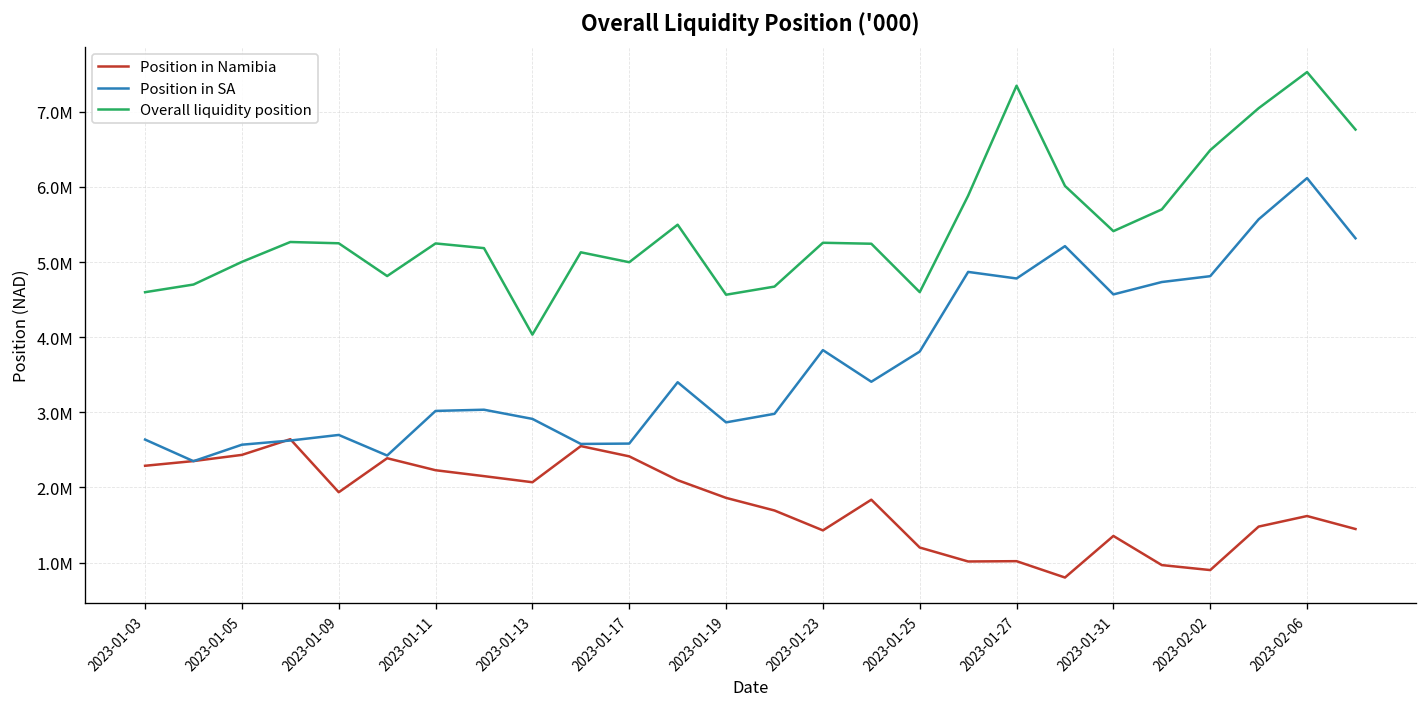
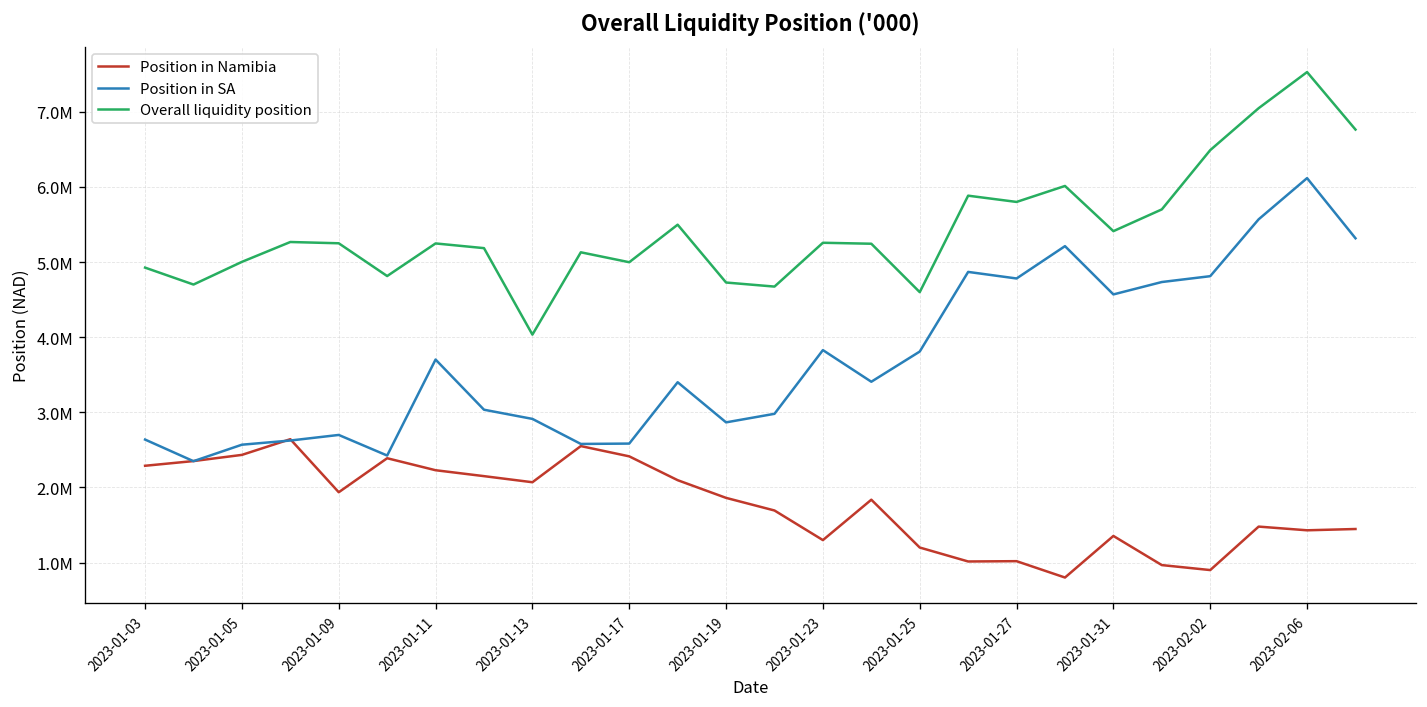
  {
    "Position in Namibia": {
      "2023-01-03": 2300000,
      "2023-01-05": 2400000,
      "2023-01-09": 1900000,
      "2023-01-11": 2200000,
      "2023-01-13": 2100000,
      "2023-01-17": 2400000,
      "2023-01-19": 1900000,
-     "2023-01-23": 1400000,
+     "2023-01-23": 1300000,
      "2023-01-25": 1200000,
      "2023-01-27": 1000000,
      "2023-01-31": 1400000,
      "2023-02-02": 900000,
-     "2023-02-06": 1600000
+     "2023-02-06": 1400000
    },
    "Position in SA": {
      "2023-01-03": 2600000,
      "2023-01-05": 2600000,
      "2023-01-09": 2700000,
-     "2023-01-11": 3000000,
+     "2023-01-11": 3700000,
      "2023-01-13": 2900000,
      "2023-01-17": 2600000,
      "2023-01-19": 2900000,
      "2023-01-23": 3800000,
      "2023-01-25": 3800000,
      "2023-01-27": 4800000,
      "2023-01-31": 4600000,
      "2023-02-02": 4800000,
      "2023-02-06": 6100000
    },
    "Overall liquidity position": {
-     "2023-01-03": 4600000,
+     "2023-01-03": 4900000,
      "2023-01-05": 5000000,
      "2023-01-09": 5200000,
      "2023-01-11": 5200000,
      "2023-01-13": 4000000,
      "2023-01-17": 5000000,
-     "2023-01-19": 4600000,
+     "2023-01-19": 4700000,
      "2023-01-23": 5300000,
      "2023-01-25": 4600000,
-     "2023-01-27": 7300000,
+     "2023-01-27": 5800000,
      "2023-01-31": 5400000,
      "2023-02-02": 6500000,
      "2023-02-06": 7500000
    }
  }
